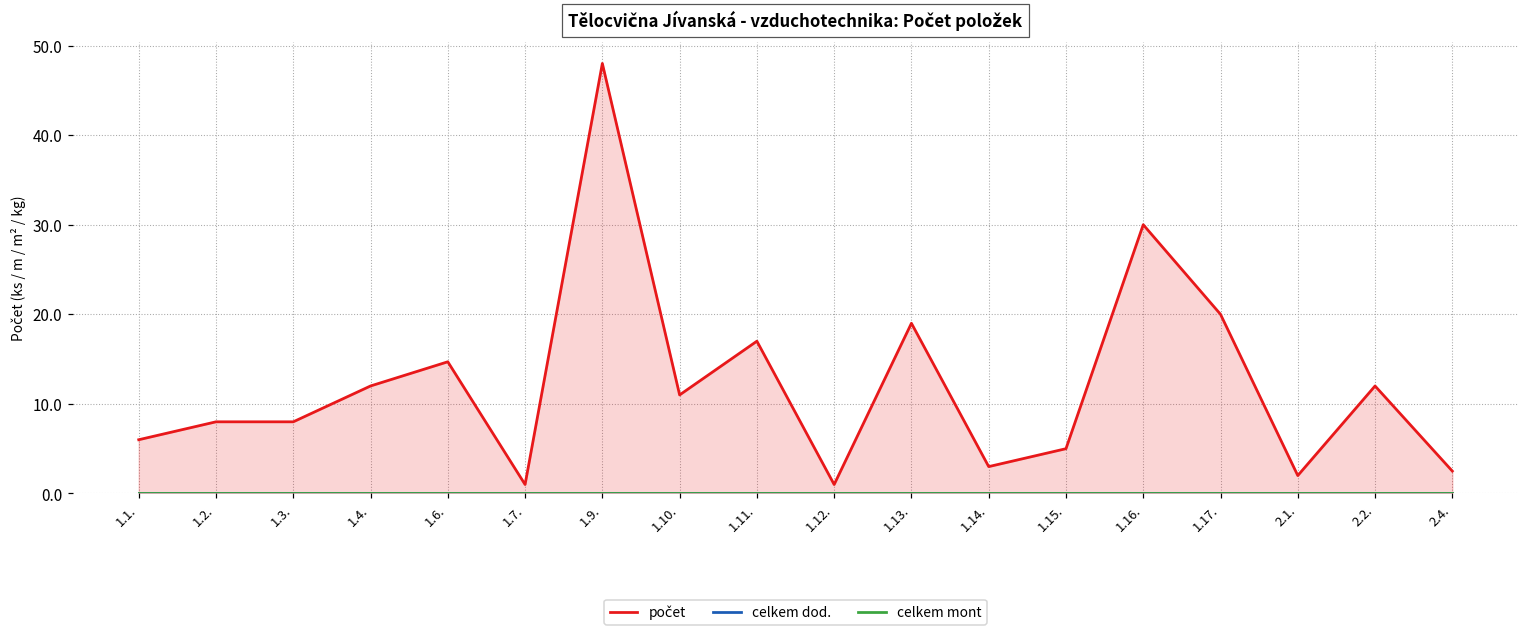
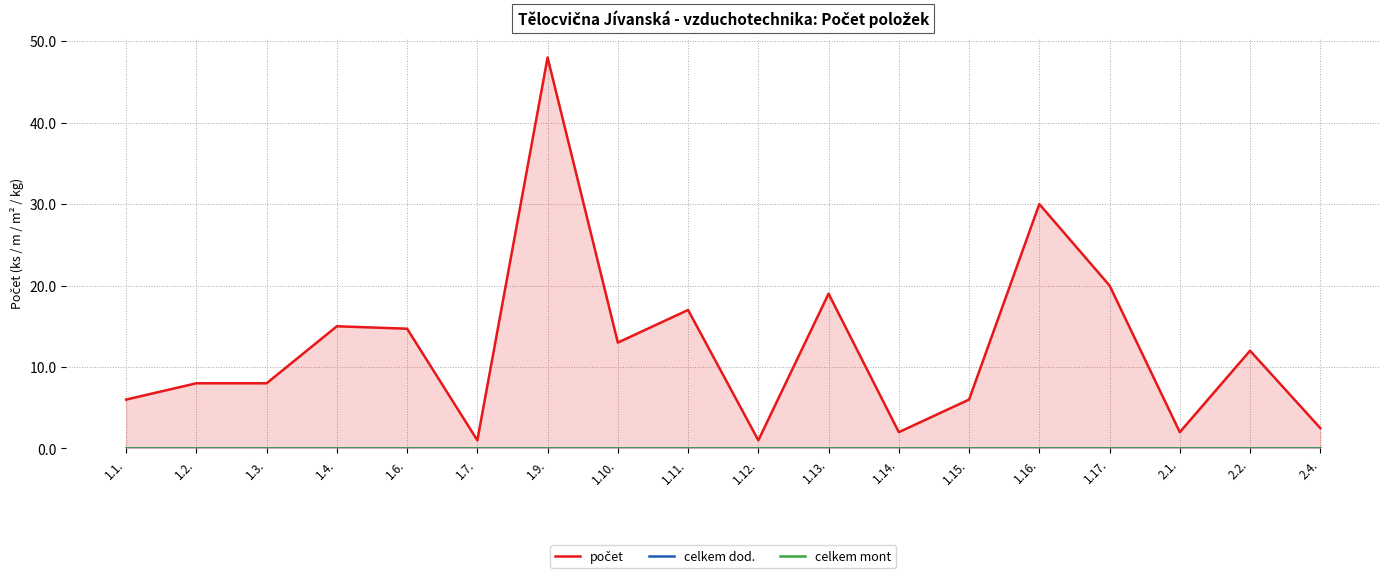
  {
    "počet": {
      "1.1.": 6,
      "1.2.": 8,
      "1.3.": 8,
-     "1.4.": 12,
+     "1.4.": 15,
      "1.6.": 15,
      "1.7.": 1,
      "1.9.": 48,
-     "1.10.": 11,
+     "1.10.": 13,
      "1.11.": 17,
      "1.12.": 1,
      "1.13.": 19,
-     "1.14.": 3,
-     "1.15.": 5,
+     "1.14.": 2,
+     "1.15.": 6,
      "1.16.": 30,
      "1.17.": 20,
      "2.1.": 2,
      "2.2.": 12,
      "2.4.": 3
    },
    "celkem mont": {
      "1.1.": 0,
      "1.2.": 0,
      "1.3.": 0,
      "1.4.": 0,
      "1.6.": 0,
      "1.7.": 0,
      "1.9.": 0,
      "1.10.": 0,
      "1.11.": 0,
      "1.12.": 0,
      "1.13.": 0,
      "1.14.": 0,
      "1.15.": 0,
      "1.16.": 0,
      "1.17.": 0,
      "2.1.": 0,
      "2.2.": 0,
      "2.4.": 0
    }
  }
